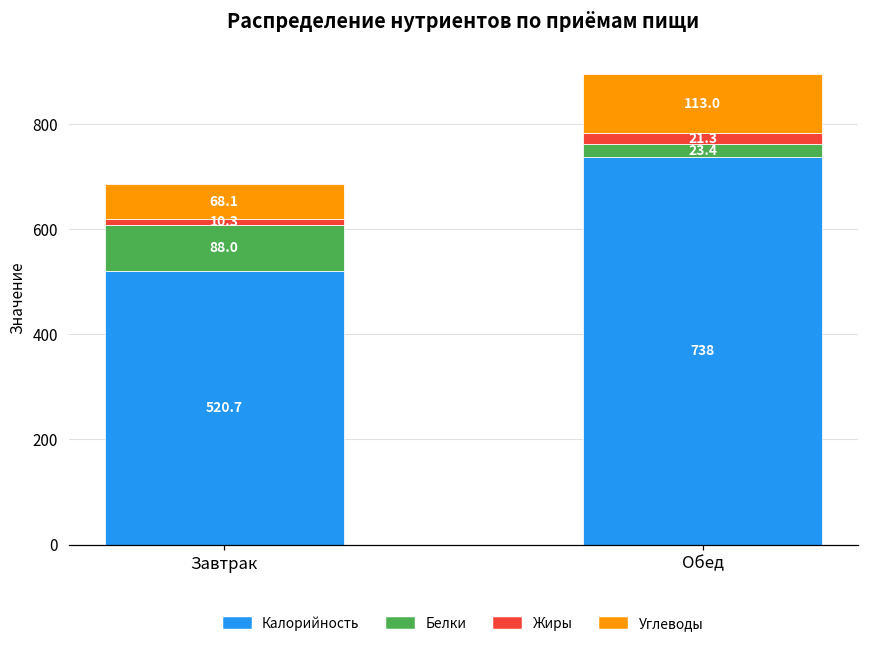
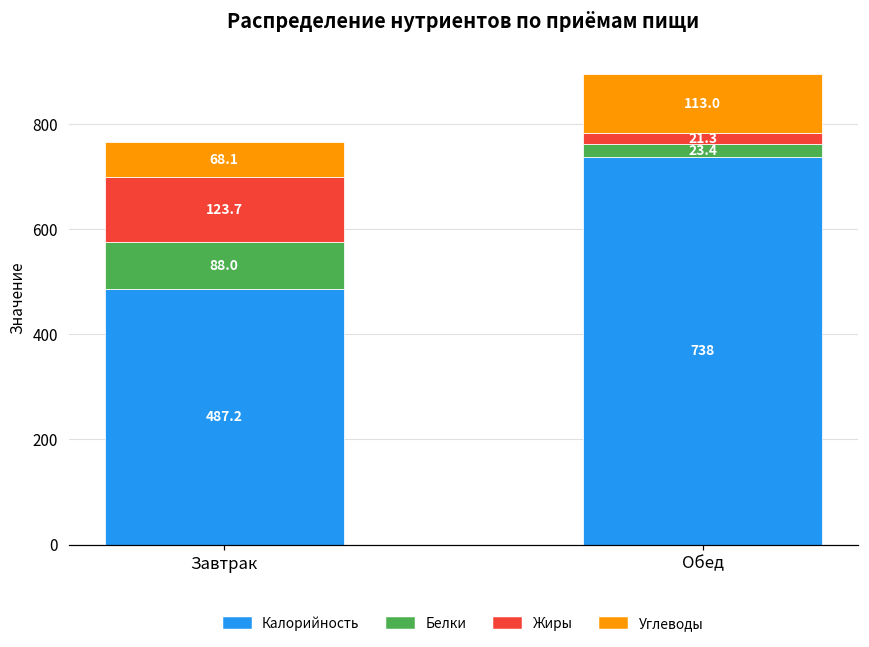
  {
    "Калорийность": {
-     "Завтрак": 520.7,
+     "Завтрак": 487.2,
      "Обед": 738
    },
    "Белки": {
      "Завтрак": 88.0
    },
    "Жиры": {
-     "Завтрак": 10.3
+     "Завтрак": 123.7
    },
    "Углеводы": {
      "Завтрак": 68.1,
      "Обед": 113.0
    }
  }
